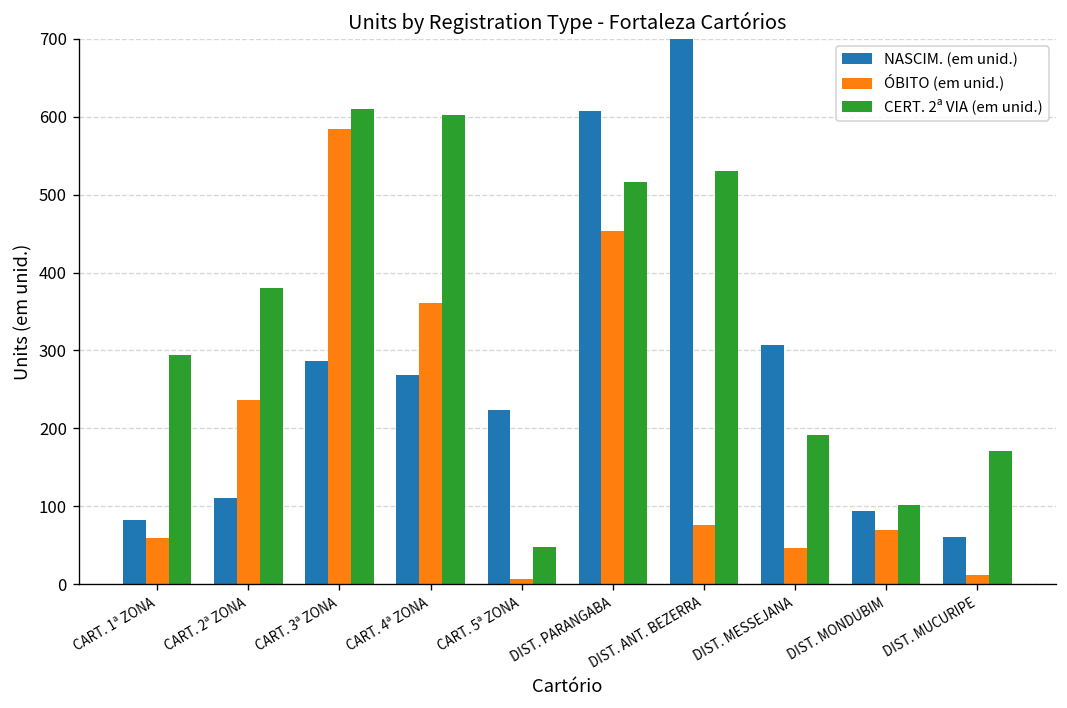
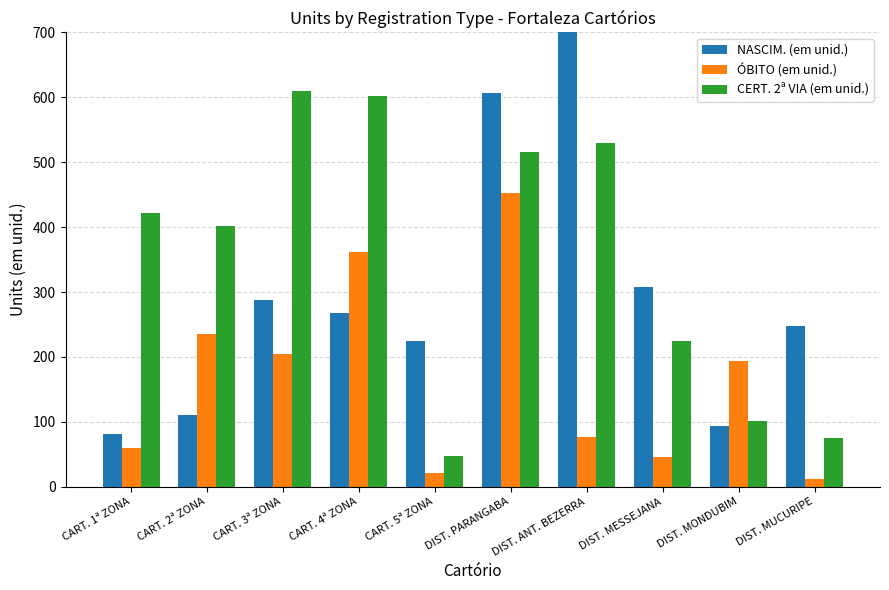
  {
    "NASCIM. (em unid.)": {
      "CART. 1ª ZONA": 80,
      "CART. 2ª ZONA": 110,
      "CART. 3ª ZONA": 290,
      "CART. 4ª ZONA": 270,
      "CART. 5ª ZONA": 220,
      "DIST. PARANGABA": 610,
      "DIST. MESSEJANA": 310,
      "DIST. MONDUBIM": 90,
-     "DIST. MUCURIPE": 60
+     "DIST. MUCURIPE": 250
    },
    "ÓBITO (em unid.)": {
      "CART. 1ª ZONA": 60,
      "CART. 2ª ZONA": 240,
-     "CART. 3ª ZONA": 580,
+     "CART. 3ª ZONA": 200,
      "CART. 4ª ZONA": 360,
-     "CART. 5ª ZONA": 10,
+     "CART. 5ª ZONA": 20,
      "DIST. PARANGABA": 450,
      "DIST. ANT. BEZERRA": 80,
      "DIST. MESSEJANA": 50,
-     "DIST. MONDUBIM": 70,
+     "DIST. MONDUBIM": 190,
      "DIST. MUCURIPE": 10
    },
    "CERT. 2ª VIA (em unid.)": {
-     "CART. 1ª ZONA": 290,
-     "CART. 2ª ZONA": 380,
+     "CART. 1ª ZONA": 420,
+     "CART. 2ª ZONA": 400,
      "CART. 3ª ZONA": 610,
      "CART. 4ª ZONA": 600,
      "CART. 5ª ZONA": 50,
      "DIST. PARANGABA": 520,
      "DIST. ANT. BEZERRA": 530,
-     "DIST. MESSEJANA": 190,
+     "DIST. MESSEJANA": 220,
      "DIST. MONDUBIM": 100,
-     "DIST. MUCURIPE": 170
+     "DIST. MUCURIPE": 80
    }
  }
